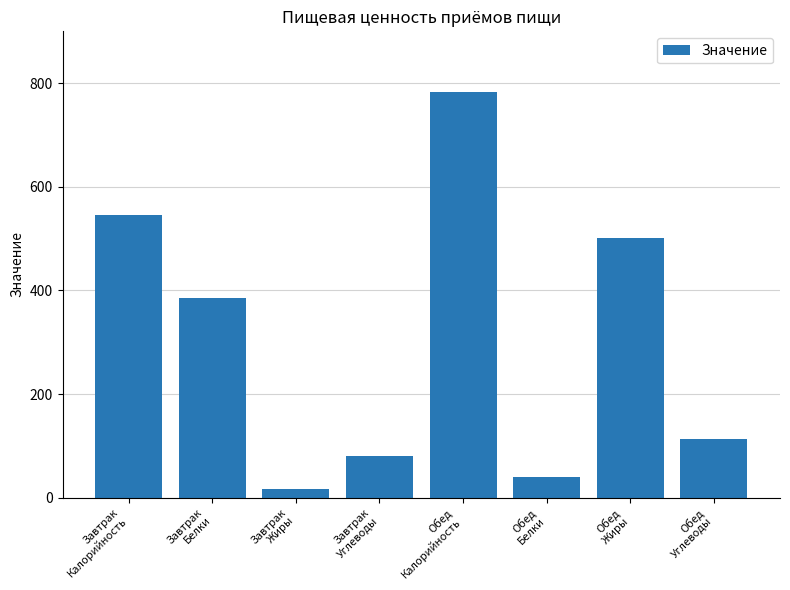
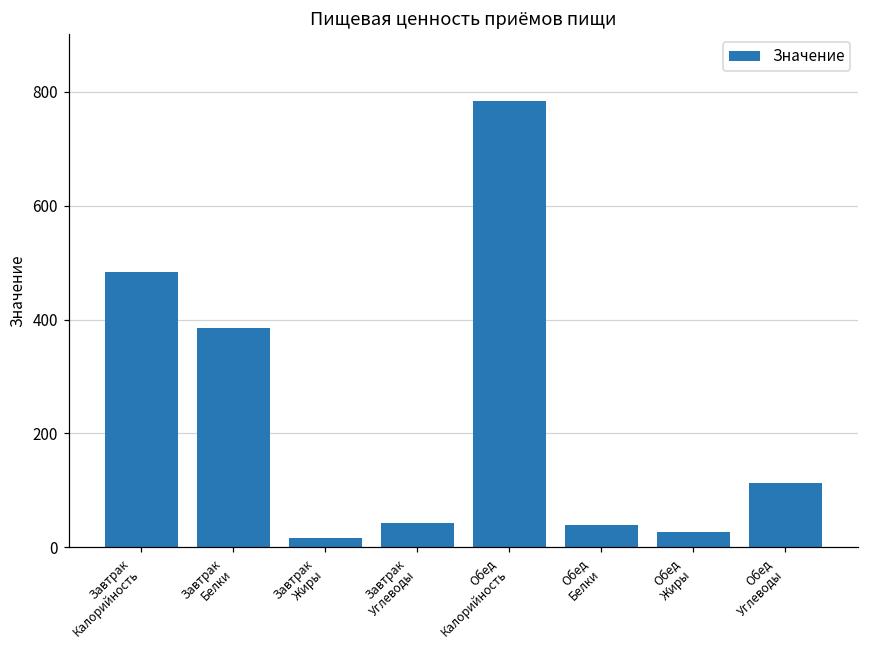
  {
-   "Завтрак Калорийность": 550,
+   "Завтрак Калорийность": 480,
    "Завтрак Белки": 390,
    "Завтрак Жиры": 20,
-   "Завтрак Углеводы": 80,
+   "Завтрак Углеводы": 40,
    "Обед Калорийность": 780,
    "Обед Белки": 40,
-   "Обед Жиры": 500,
+   "Обед Жиры": 30,
    "Обед Углеводы": 110
  }
